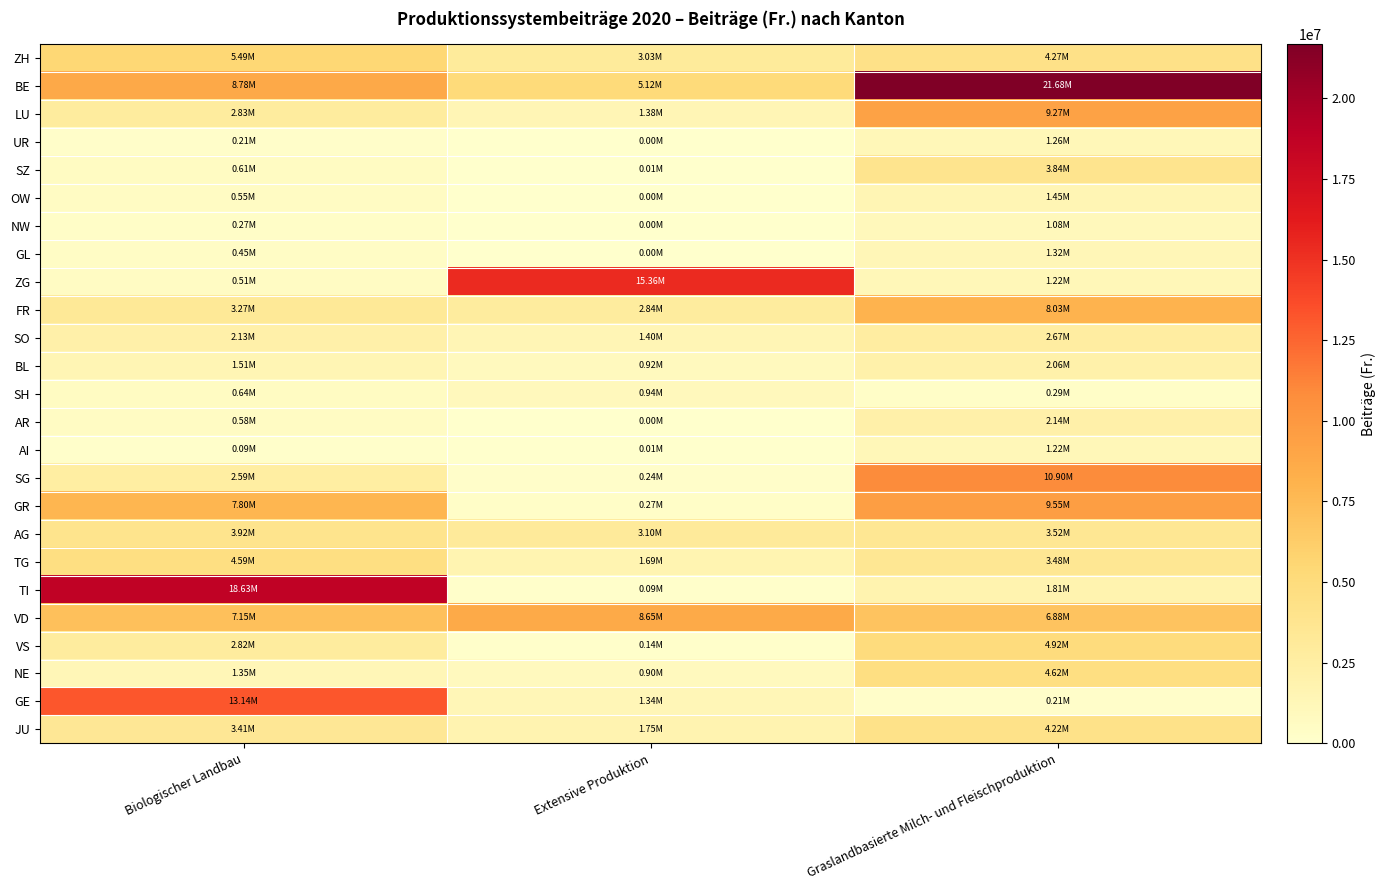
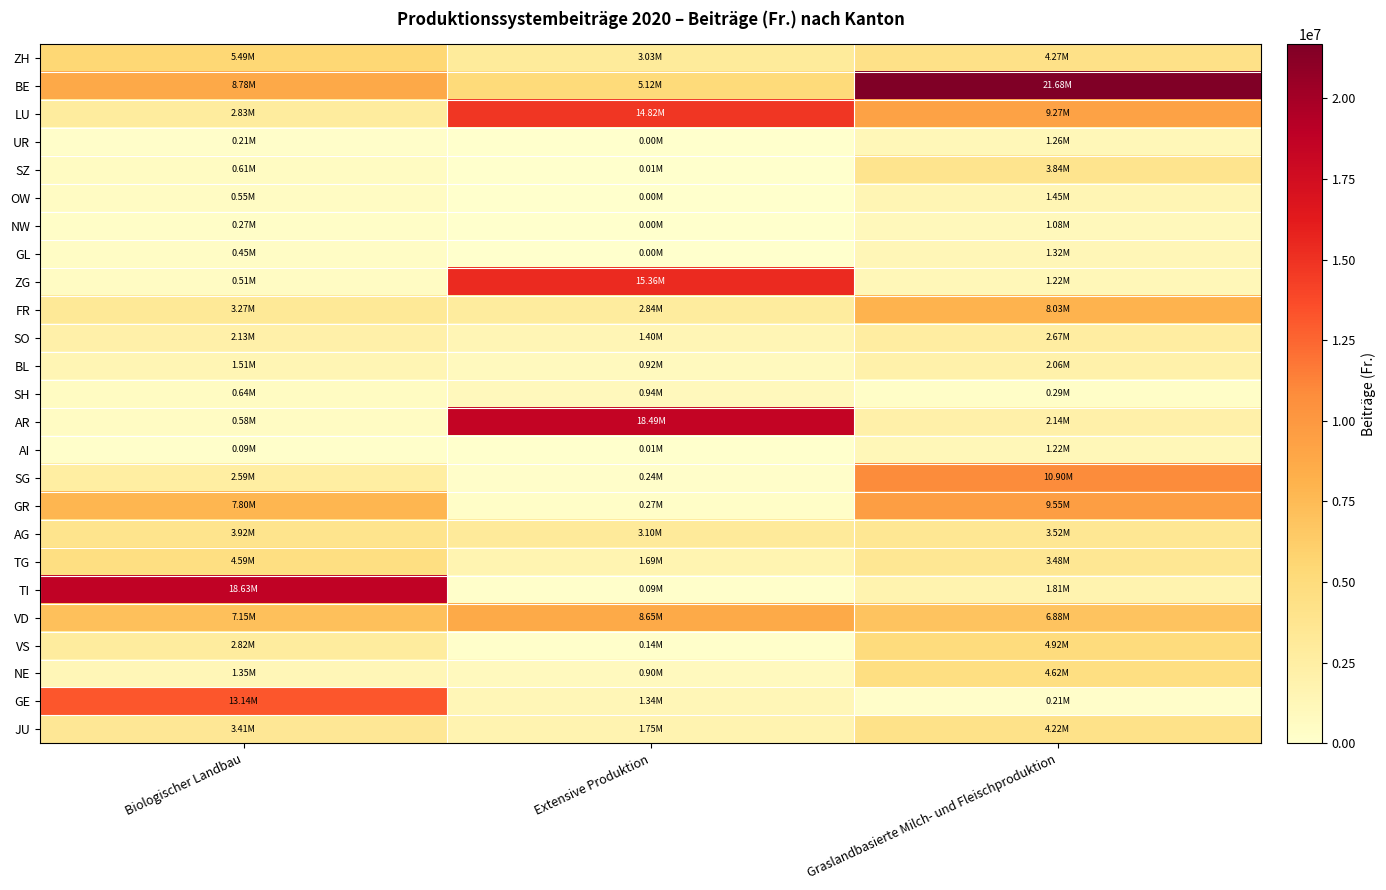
  {
    "ZH": {
      "Biologischer Landbau": "5.49M",
      "Extensive Produktion": "3.03M",
      "Graslandbasierte Milch- und Fleischproduktion": "4.27M"
    },
    "BE": {
      "Biologischer Landbau": "8.78M",
      "Extensive Produktion": "5.12M",
      "Graslandbasierte Milch- und Fleischproduktion": "21.68M"
    },
    "LU": {
      "Biologischer Landbau": "2.83M",
-     "Extensive Produktion": "1.38M",
+     "Extensive Produktion": "14.82M",
      "Graslandbasierte Milch- und Fleischproduktion": "9.27M"
    },
    "UR": {
      "Biologischer Landbau": "0.21M",
      "Extensive Produktion": "0.00M",
      "Graslandbasierte Milch- und Fleischproduktion": "1.26M"
    },
    "SZ": {
      "Biologischer Landbau": "0.61M",
      "Extensive Produktion": "0.01M",
      "Graslandbasierte Milch- und Fleischproduktion": "3.84M"
    },
    "OW": {
      "Biologischer Landbau": "0.55M",
      "Extensive Produktion": "0.00M",
      "Graslandbasierte Milch- und Fleischproduktion": "1.45M"
    },
    "NW": {
      "Biologischer Landbau": "0.27M",
      "Extensive Produktion": "0.00M",
      "Graslandbasierte Milch- und Fleischproduktion": "1.08M"
    },
    "GL": {
      "Biologischer Landbau": "0.45M",
      "Extensive Produktion": "0.00M",
      "Graslandbasierte Milch- und Fleischproduktion": "1.32M"
    },
    "ZG": {
      "Biologischer Landbau": "0.51M",
      "Extensive Produktion": "15.36M",
      "Graslandbasierte Milch- und Fleischproduktion": "1.22M"
    },
    "FR": {
      "Biologischer Landbau": "3.27M",
      "Extensive Produktion": "2.84M",
      "Graslandbasierte Milch- und Fleischproduktion": "8.03M"
    },
    "SO": {
      "Biologischer Landbau": "2.13M",
      "Extensive Produktion": "1.40M",
      "Graslandbasierte Milch- und Fleischproduktion": "2.67M"
    },
    "BL": {
      "Biologischer Landbau": "1.51M",
      "Extensive Produktion": "0.92M",
      "Graslandbasierte Milch- und Fleischproduktion": "2.06M"
    },
    "SH": {
      "Biologischer Landbau": "0.64M",
      "Extensive Produktion": "0.94M",
      "Graslandbasierte Milch- und Fleischproduktion": "0.29M"
    },
    "AR": {
      "Biologischer Landbau": "0.58M",
-     "Extensive Produktion": "0.00M",
+     "Extensive Produktion": "18.49M",
      "Graslandbasierte Milch- und Fleischproduktion": "2.14M"
    },
    "AI": {
      "Biologischer Landbau": "0.09M",
      "Extensive Produktion": "0.01M",
      "Graslandbasierte Milch- und Fleischproduktion": "1.22M"
    },
    "SG": {
      "Biologischer Landbau": "2.59M",
      "Extensive Produktion": "0.24M",
      "Graslandbasierte Milch- und Fleischproduktion": "10.90M"
    },
    "GR": {
      "Biologischer Landbau": "7.80M",
      "Extensive Produktion": "0.27M",
      "Graslandbasierte Milch- und Fleischproduktion": "9.55M"
    },
    "AG": {
      "Biologischer Landbau": "3.92M",
      "Extensive Produktion": "3.10M",
      "Graslandbasierte Milch- und Fleischproduktion": "3.52M"
    },
    "TG": {
      "Biologischer Landbau": "4.59M",
      "Extensive Produktion": "1.69M",
      "Graslandbasierte Milch- und Fleischproduktion": "3.48M"
    },
    "TI": {
      "Biologischer Landbau": "18.63M",
      "Extensive Produktion": "0.09M",
      "Graslandbasierte Milch- und Fleischproduktion": "1.81M"
    },
    "VD": {
      "Biologischer Landbau": "7.15M",
      "Extensive Produktion": "8.65M",
      "Graslandbasierte Milch- und Fleischproduktion": "6.88M"
    },
    "VS": {
      "Biologischer Landbau": "2.82M",
      "Extensive Produktion": "0.14M",
      "Graslandbasierte Milch- und Fleischproduktion": "4.92M"
    },
    "NE": {
      "Biologischer Landbau": "1.35M",
      "Extensive Produktion": "0.90M",
      "Graslandbasierte Milch- und Fleischproduktion": "4.62M"
    },
    "GE": {
      "Biologischer Landbau": "13.14M",
      "Extensive Produktion": "1.34M",
      "Graslandbasierte Milch- und Fleischproduktion": "0.21M"
    },
    "JU": {
      "Biologischer Landbau": "3.41M",
      "Extensive Produktion": "1.75M",
      "Graslandbasierte Milch- und Fleischproduktion": "4.22M"
    }
  }
